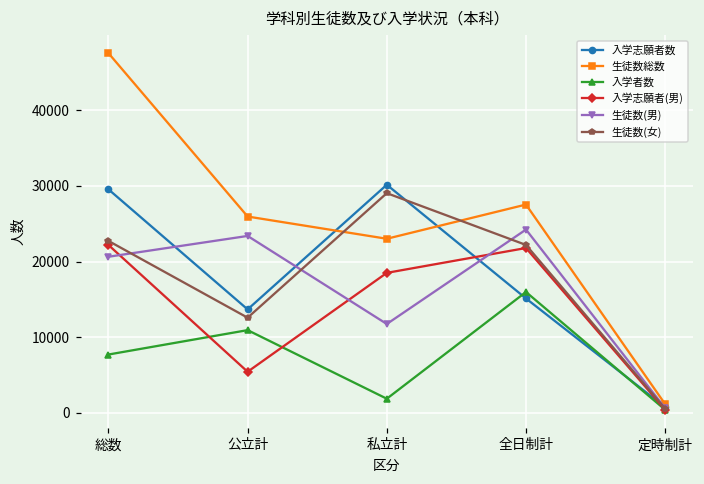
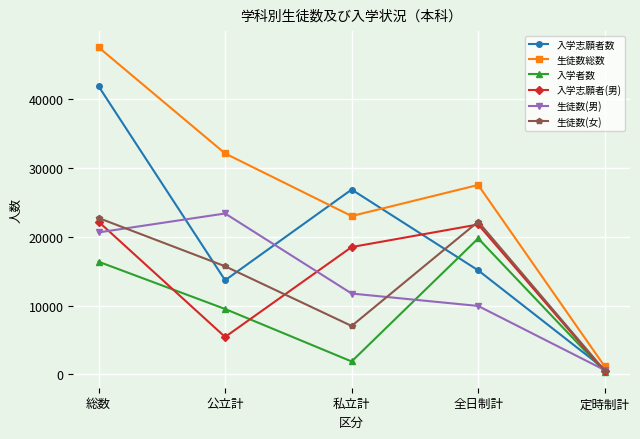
  {
    "入学志願者数": {
-     "総数": 30000,
+     "総数": 42000,
      "公立計": 14000,
-     "私立計": 30000,
+     "私立計": 27000,
      "全日制計": 15000
    },
    "生徒数総数": {
      "総数": 48000,
-     "公立計": 26000,
+     "公立計": 32000,
      "私立計": 23000,
      "全日制計": 28000,
      "定時制計": 1000
    },
    "入学者数": {
-     "総数": 8000,
-     "公立計": 11000,
+     "総数": 16000,
+     "公立計": 9000,
      "私立計": 2000,
-     "全日制計": 16000
+     "全日制計": 20000
    },
    "入学志願者(男)": {
      "総数": 22000,
      "公立計": 5000,
      "私立計": 19000,
      "全日制計": 22000
    },
    "生徒数(男)": {
      "総数": 21000,
      "公立計": 23000,
      "私立計": 12000,
-     "全日制計": 24000
+     "全日制計": 10000
    },
    "生徒数(女)": {
      "総数": 23000,
-     "公立計": 13000,
-     "私立計": 29000,
+     "公立計": 16000,
+     "私立計": 7000,
      "全日制計": 22000
    }
  }
